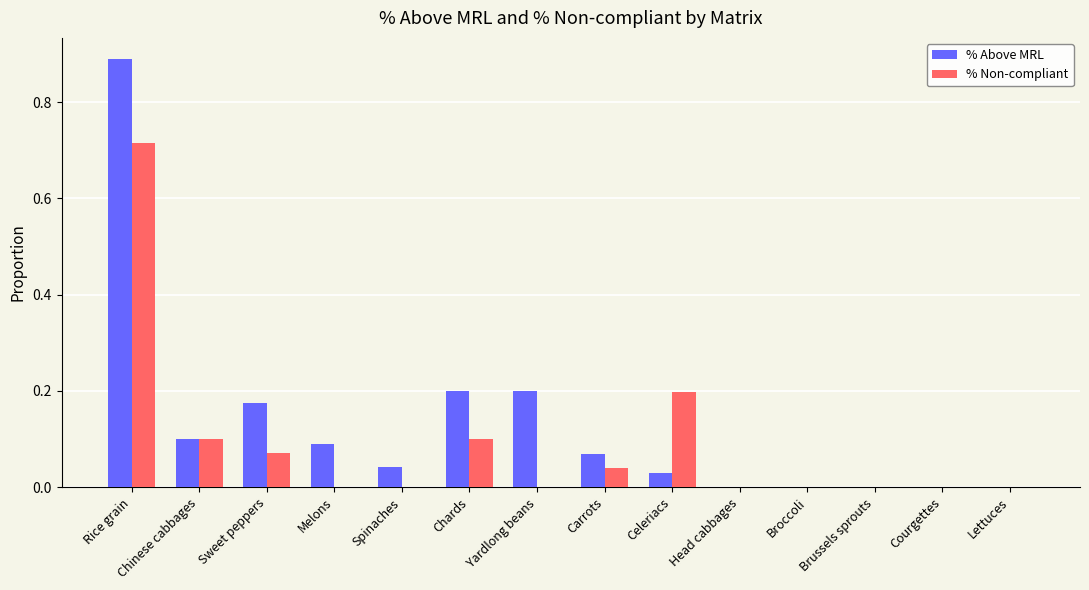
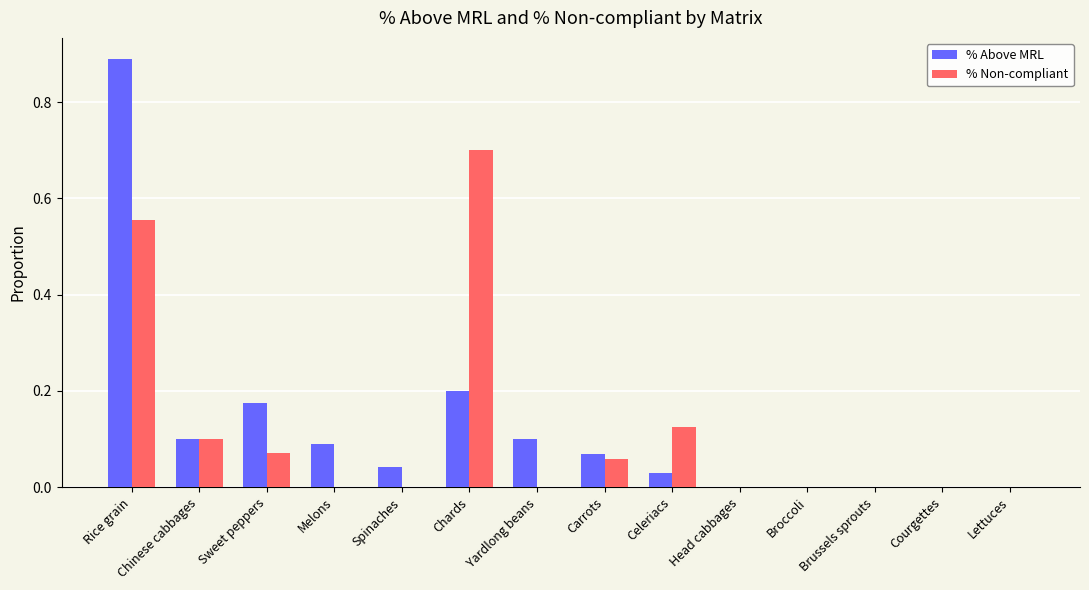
  {
    "% Above MRL": {
      "Rice grain": 0.89,
      "Chinese cabbages": 0.1,
      "Sweet peppers": 0.18,
      "Melons": 0.09,
      "Spinaches": 0.04,
      "Chards": 0.2,
-     "Yardlong beans": 0.2,
+     "Yardlong beans": 0.1,
      "Carrots": 0.07,
      "Celeriacs": 0.03,
      "Head cabbages": 0.0,
      "Broccoli": 0.0,
      "Brussels sprouts": 0.0,
      "Courgettes": 0.0,
      "Lettuces": 0.0
    },
    "% Non-compliant": {
-     "Rice grain": 0.72,
+     "Rice grain": 0.56,
      "Chinese cabbages": 0.10,
      "Sweet peppers": 0.07,
      "Melons": 0.00,
      "Spinaches": 0.00,
-     "Chards": 0.1,
+     "Chards": 0.7,
      "Yardlong beans": 0.00,
-     "Carrots": 0.04,
-     "Celeriacs": 0.20,
+     "Carrots": 0.06,
+     "Celeriacs": 0.13,
      "Head cabbages": 0.00,
      "Broccoli": 0.00,
      "Brussels sprouts": 0.00,
      "Courgettes": 0.00,
      "Lettuces": 0.00
    }
  }
